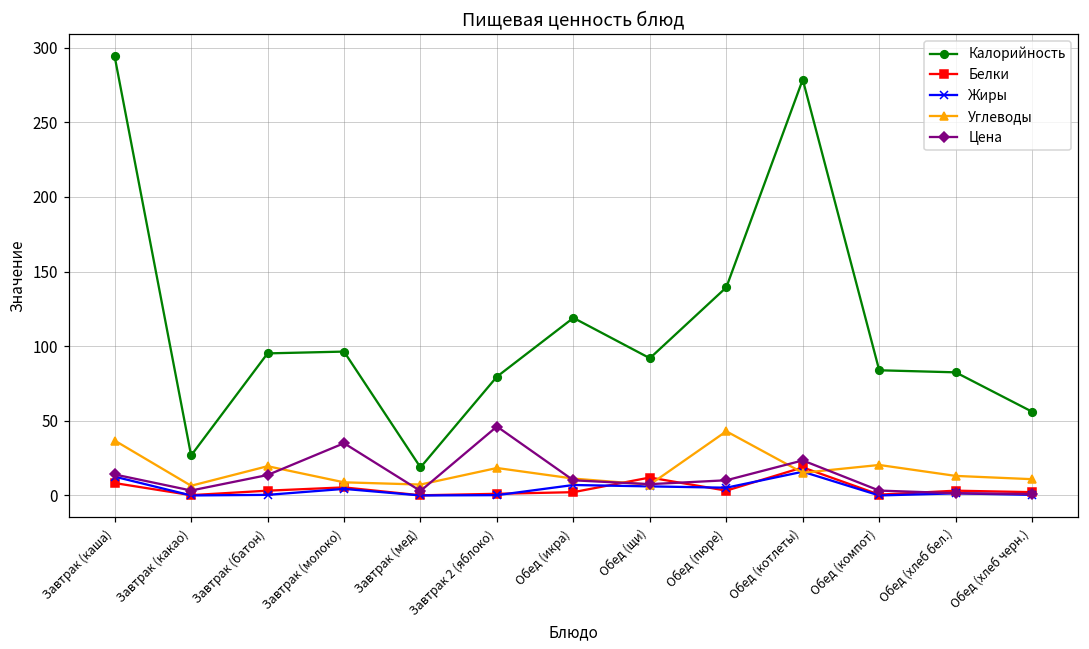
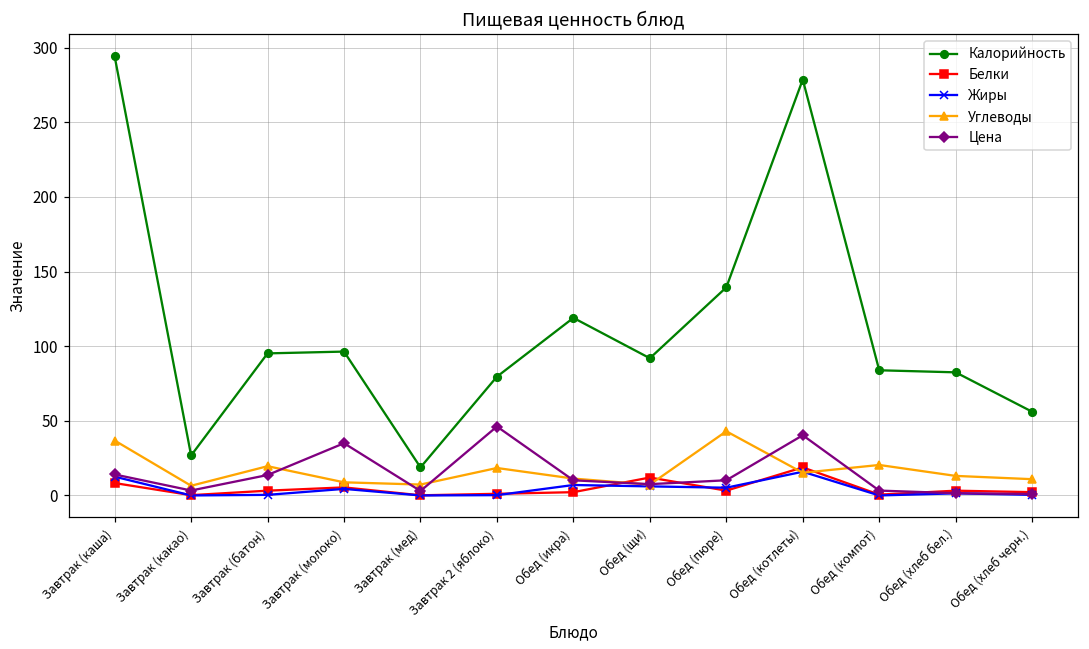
  {
    "Калорийность": {
      "Завтрак (каша)": 294,
      "Завтрак (какао)": 27,
      "Завтрак (батон)": 95,
      "Завтрак (молоко)": 96,
      "Завтрак (мед)": 19,
      "Завтрак 2 (яблоко)": 80,
      "Обед (икра)": 119,
      "Обед (щи)": 92,
      "Обед (пюре)": 139,
      "Обед (котлеты)": 279,
      "Обед (компот)": 84,
      "Обед (хлеб бел.)": 83,
      "Обед (хлеб черн.)": 56
    },
    "Белки": {
      "Завтрак (каша)": 8,
      "Завтрак (батон)": 3,
      "Обед (икра)": 2,
      "Обед (щи)": 12,
      "Обед (пюре)": 3,
      "Обед (котлеты)": 19
    },
    "Жиры": {
      "Завтрак (батон)": 0,
      "Обед (икра)": 7,
      "Обед (пюре)": 5
    },
    "Углеводы": {
      "Завтрак (каша)": 37,
      "Завтрак (какао)": 7,
      "Завтрак (батон)": 20,
      "Завтрак (молоко)": 9,
      "Завтрак (мед)": 7,
      "Завтрак 2 (яблоко)": 18,
      "Обед (пюре)": 43,
      "Обед (компот)": 20,
      "Обед (хлеб бел.)": 13,
      "Обед (хлеб черн.)": 11
    },
    "Цена": {
      "Завтрак (какао)": 3,
      "Завтрак (батон)": 14,
      "Завтрак (молоко)": 35,
      "Завтрак (мед)": 3,
      "Завтрак 2 (яблоко)": 46,
      "Обед (пюре)": 10,
-     "Обед (котлеты)": 23,
+     "Обед (котлеты)": 40,
      "Обед (компот)": 3
    }
  }
